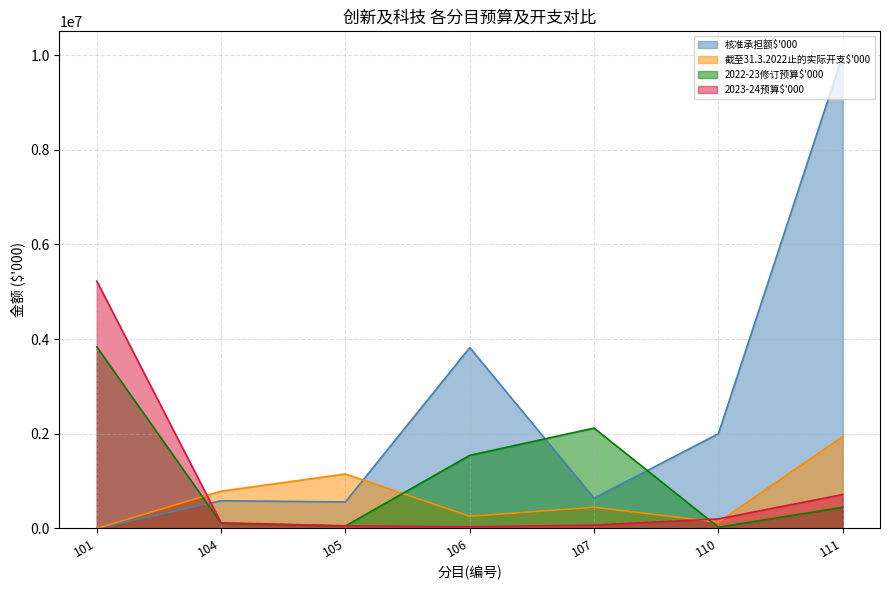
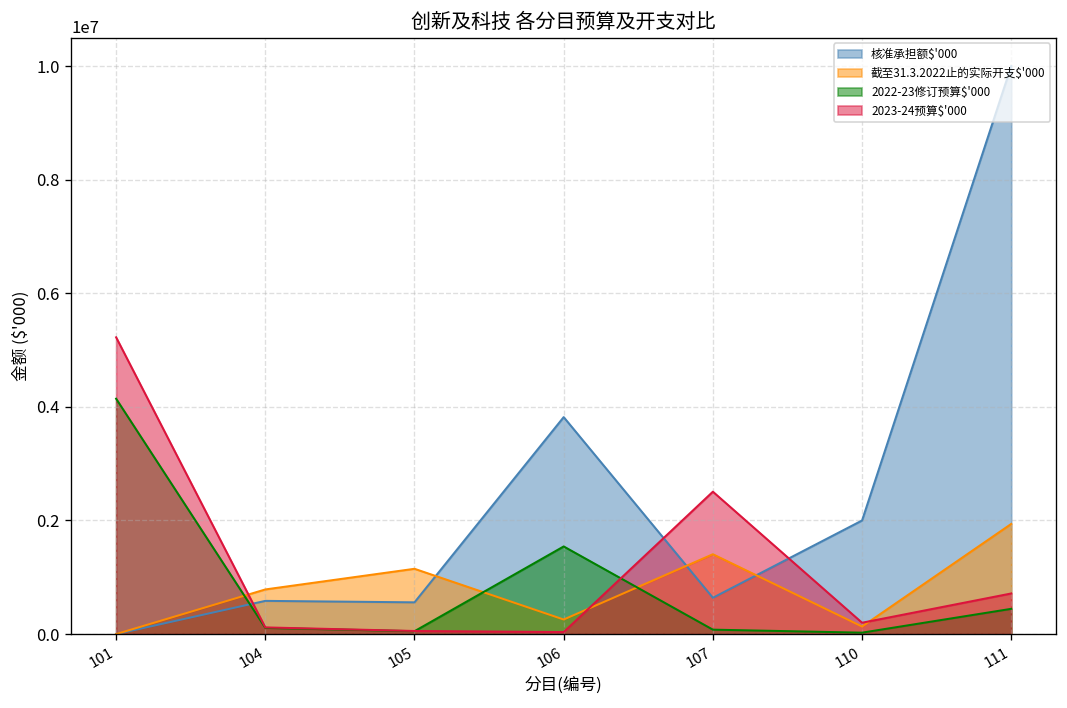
  {
    "核准承担额$'000": {
      "104": 600000,
      "105": 600000,
      "106": 3800000,
      "107": 600000,
      "110": 2000000
    },
    "截至31.3.2022止的实际开支$'000": {
      "104": 800000,
      "105": 1100000,
      "106": 300000,
-     "107": 400000,
+     "107": 1400000,
      "110": 100000,
      "111": 1900000
    },
    "2022-23修订预算$'000": {
-     "101": 3800000,
+     "101": 4100000,
      "106": 1500000,
-     "107": 2100000,
+     "107": 100000,
      "110": 0,
      "111": 400000
    },
    "2023-24预算$'000": {
      "101": 5200000,
      "106": 0,
-     "107": 100000,
+     "107": 2500000,
      "110": 200000,
      "111": 700000
    }
  }
